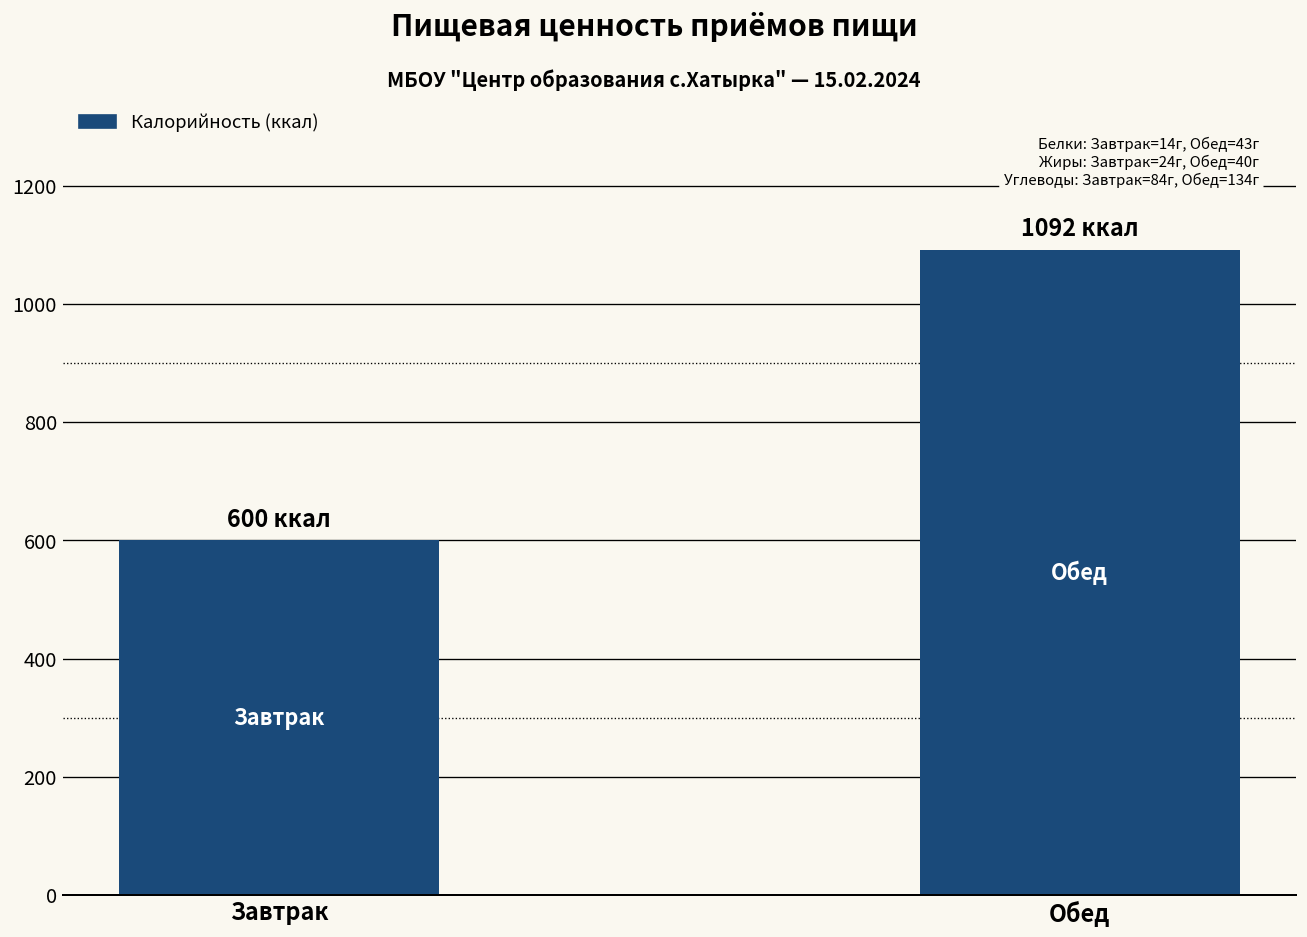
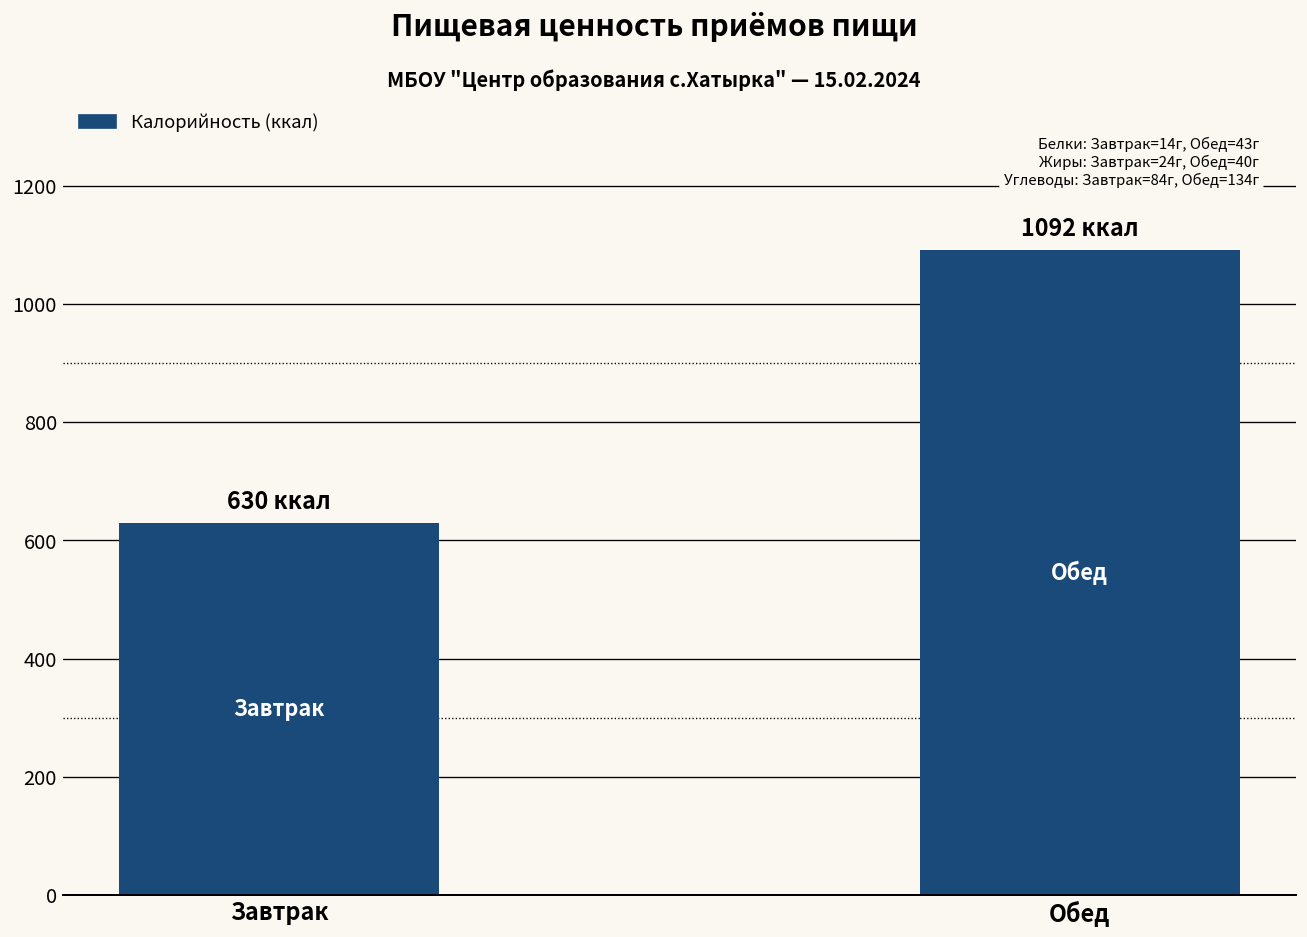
  {
-   "Завтрак": 600,
+   "Завтрак": 630,
    "Обед": 1092
  }
